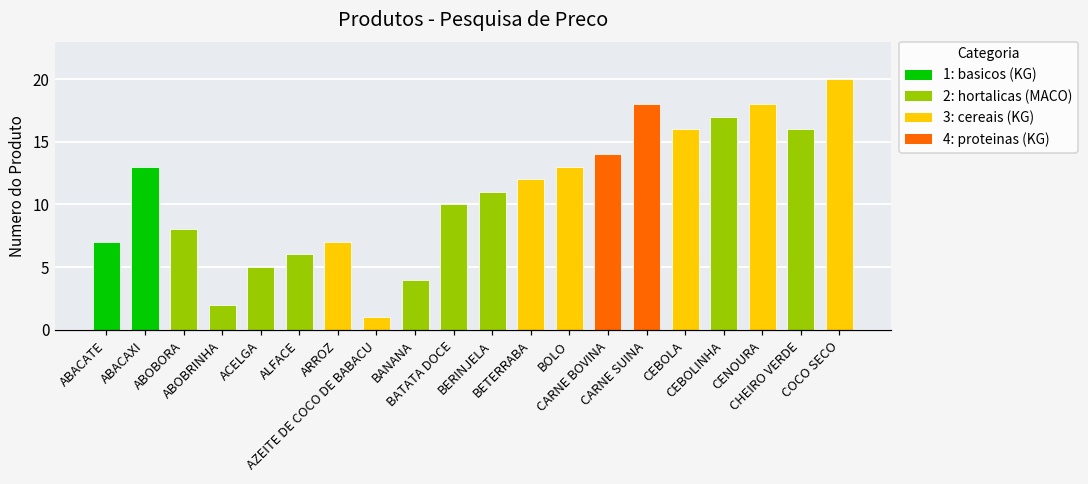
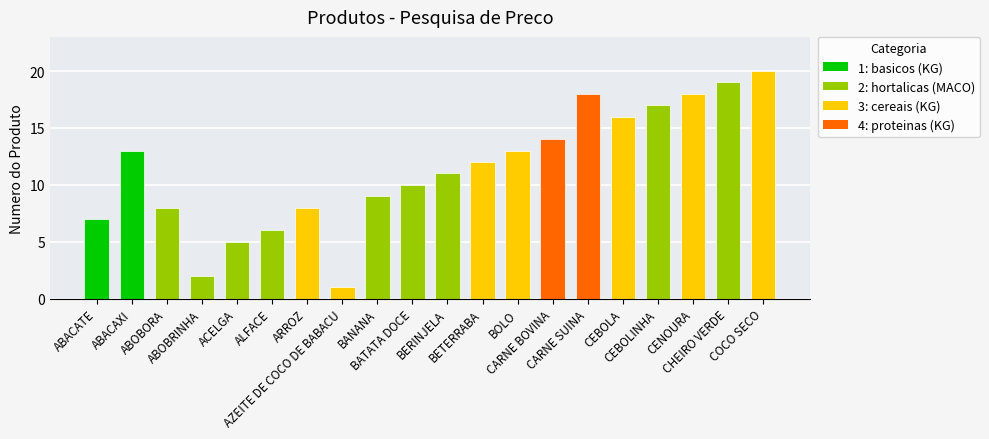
  {
    "ABACATE": 7,
    "ABACAXI": 13,
    "ABOBORA": 8,
    "ABOBRINHA": 2,
    "ACELGA": 5,
    "ALFACE": 6,
-   "ARROZ": 7,
+   "ARROZ": 8,
    "AZEITE DE COCO DE BABACU": 1,
-   "BANANA": 4,
+   "BANANA": 9,
    "BATATA DOCE": 10,
    "BERINJELA": 11,
    "BETERRABA": 12,
    "BOLO": 13,
    "CARNE BOVINA": 14,
    "CARNE SUINA": 18,
    "CEBOLA": 16,
    "CEBOLINHA": 17,
    "CENOURA": 18,
-   "CHEIRO VERDE": 16,
+   "CHEIRO VERDE": 19,
    "COCO SECO": 20
  }
